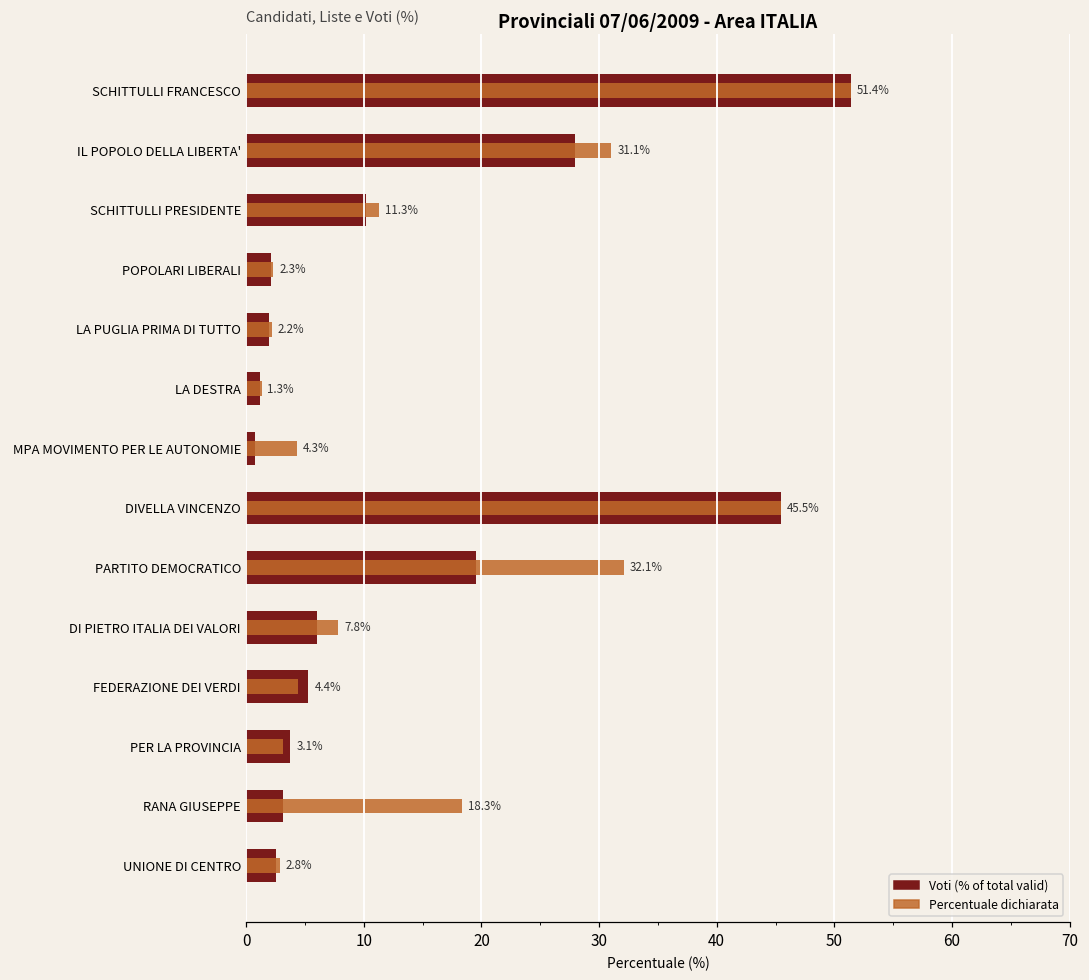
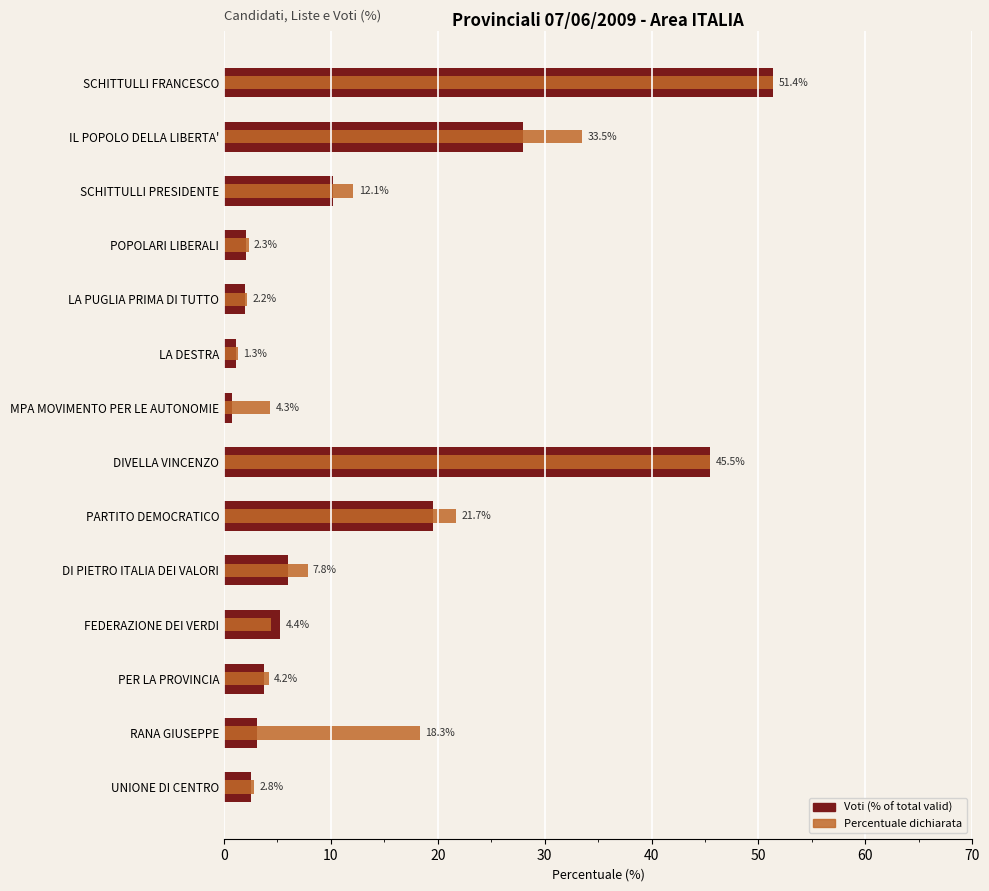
  {
    "Percentuale dichiarata": {
      "SCHITTULLI FRANCESCO": "51.4%",
-     "IL POPOLO DELLA LIBERTA'": "31.1%",
-     "SCHITTULLI PRESIDENTE": "11.3%",
+     "IL POPOLO DELLA LIBERTA'": "33.5%",
+     "SCHITTULLI PRESIDENTE": "12.1%",
      "POPOLARI LIBERALI": "2.3%",
      "LA PUGLIA PRIMA DI TUTTO": "2.2%",
      "LA DESTRA": "1.3%",
      "MPA MOVIMENTO PER LE AUTONOMIE": "4.3%",
      "DIVELLA VINCENZO": "45.5%",
-     "PARTITO DEMOCRATICO": "32.1%",
+     "PARTITO DEMOCRATICO": "21.7%",
      "DI PIETRO ITALIA DEI VALORI": "7.8%",
-     "PER LA PROVINCIA": "3.1%",
+     "PER LA PROVINCIA": "4.2%",
      "RANA GIUSEPPE": "18.3%",
      "UNIONE DI CENTRO": "2.8%"
    }
  }
